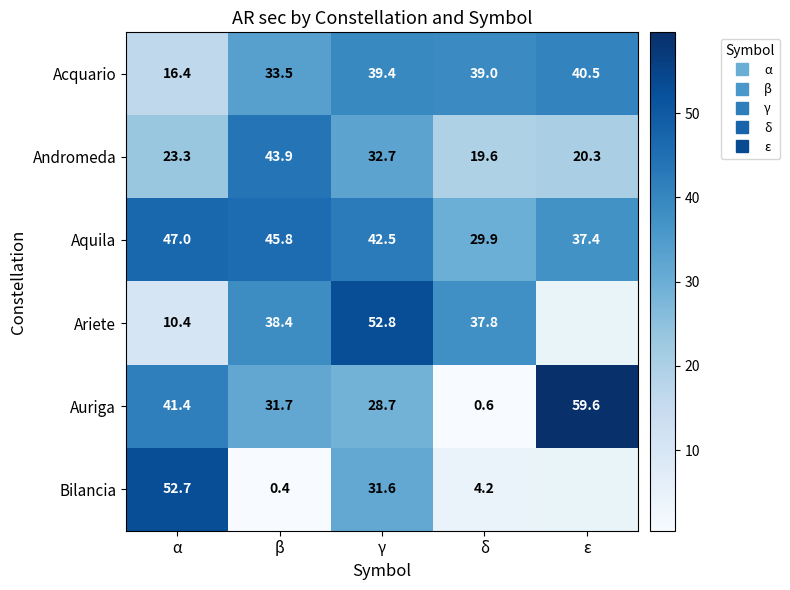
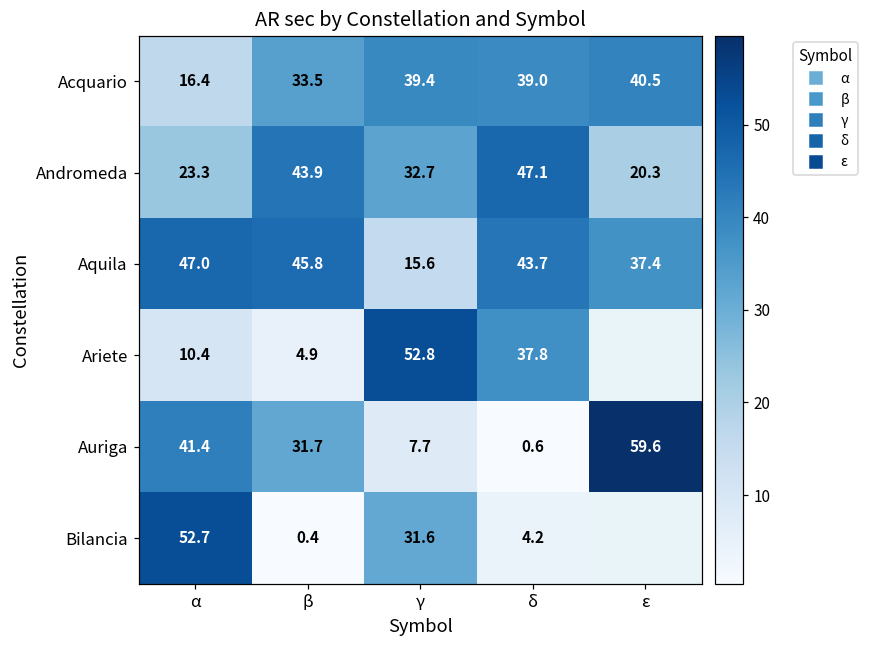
  {
    "Acquario": {
      "α": 16.4,
      "β": 33.5,
      "γ": 39.4,
      "δ": 39.0,
      "ε": 40.5
    },
    "Andromeda": {
      "α": 23.3,
      "β": 43.9,
      "γ": 32.7,
-     "δ": 19.6,
+     "δ": 47.1,
      "ε": 20.3
    },
    "Aquila": {
      "α": 47.0,
      "β": 45.8,
-     "γ": 42.5,
-     "δ": 29.9,
+     "γ": 15.6,
+     "δ": 43.7,
      "ε": 37.4
    },
    "Ariete": {
      "α": 10.4,
-     "β": 38.4,
+     "β": 4.9,
      "γ": 52.8,
      "δ": 37.8
    },
    "Auriga": {
      "α": 41.4,
      "β": 31.7,
-     "γ": 28.7,
+     "γ": 7.7,
      "δ": 0.6,
      "ε": 59.6
    },
    "Bilancia": {
      "α": 52.7,
      "β": 0.4,
      "γ": 31.6,
      "δ": 4.2
    }
  }
